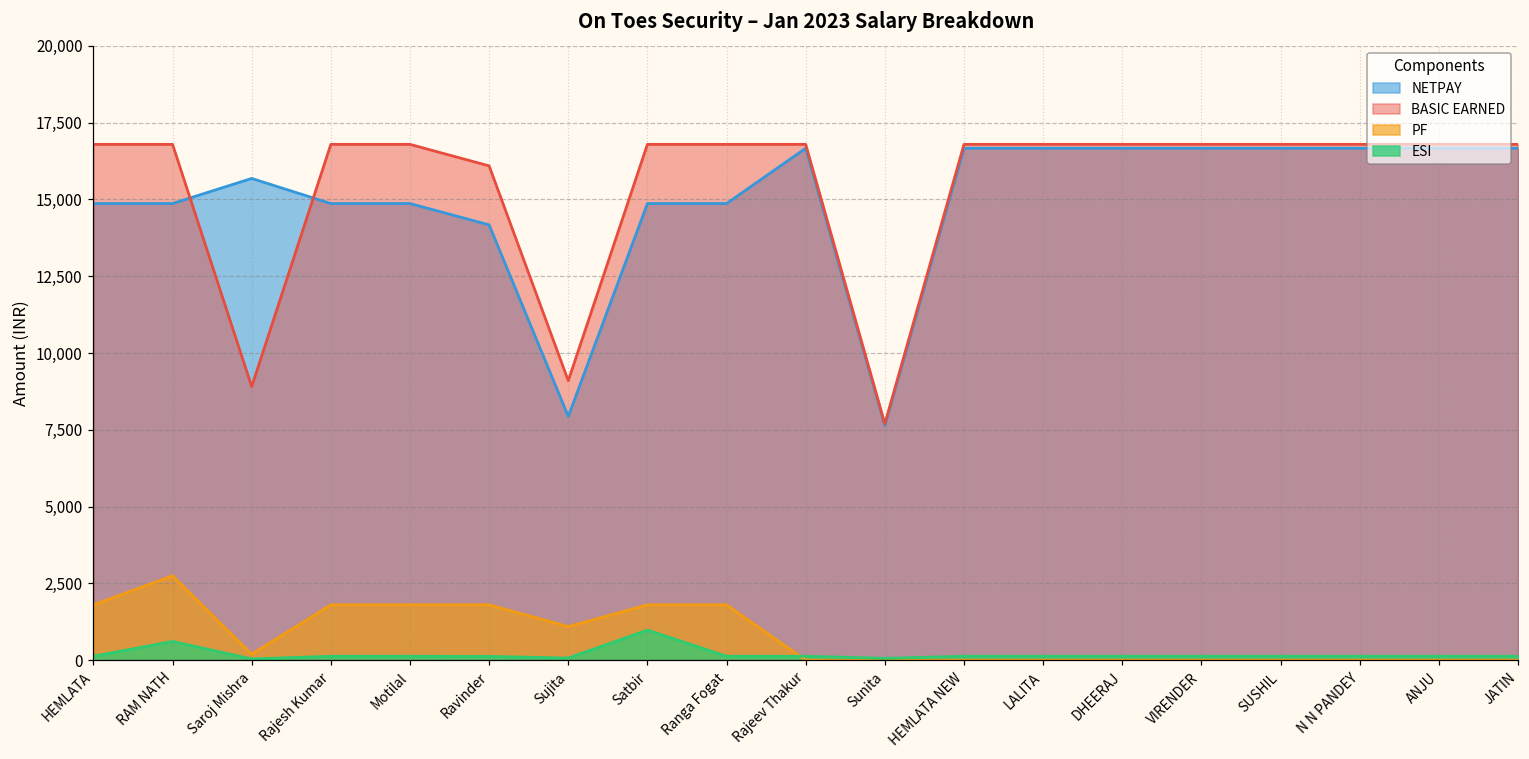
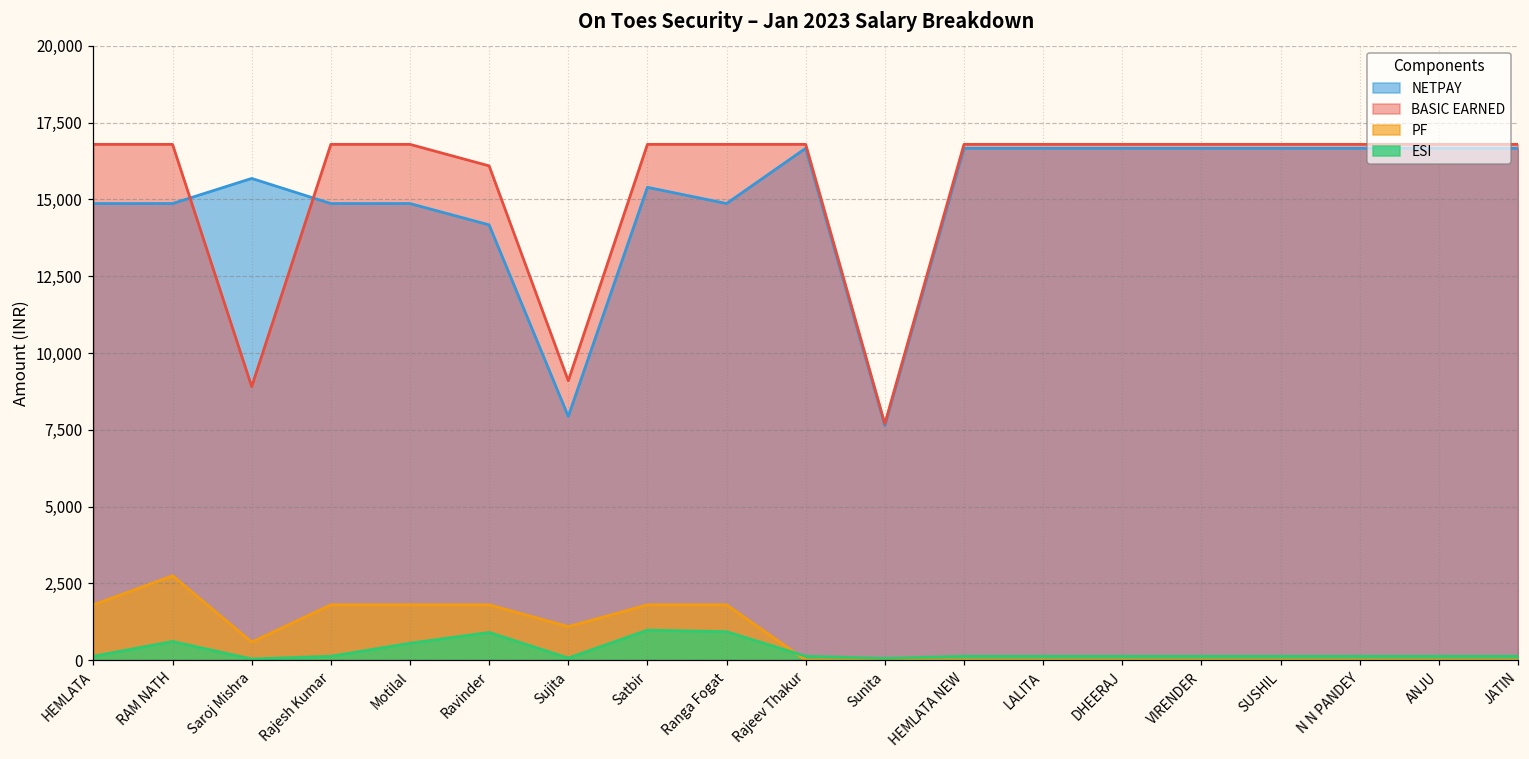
  {
    "NETPAY": {
      "HEMLATA": "14,900",
      "RAM NATH": "14,900",
      "Saroj Mishra": "15,700",
      "Rajesh Kumar": "14,900",
      "Motilal": "14,900",
      "Ravinder": "14,200",
      "Sujita": "7,900",
-     "Satbir": "14,900",
+     "Satbir": "15,400",
      "Ranga Fogat": "14,900",
      "Rajeev Thakur": "16,700",
      "HEMLATA NEW": "16,700",
      "LALITA": "16,700",
      "DHEERAJ": "16,700",
      "VIRENDER": "16,700",
      "SUSHIL": "16,700",
      "N N PANDEY": "16,700",
      "JATIN": "16,700"
    },
    "BASIC EARNED": {
      "HEMLATA": "16,800",
      "RAM NATH": "16,800",
      "Saroj Mishra": "8,900",
      "Rajesh Kumar": "16,800",
      "Motilal": "16,800",
      "Ravinder": "16,100",
      "Sujita": "9,100",
      "Satbir": "16,800",
      "Ranga Fogat": "16,800",
      "Rajeev Thakur": "16,800",
      "HEMLATA NEW": "16,800",
      "LALITA": "16,800",
      "DHEERAJ": "16,800",
      "VIRENDER": "16,800",
      "SUSHIL": "16,800",
      "N N PANDEY": "16,800",
      "JATIN": "16,800"
    },
    "PF": {
      "HEMLATA": "1,800",
      "RAM NATH": "2,700",
-     "Saroj Mishra": "200",
+     "Saroj Mishra": "600",
      "Rajesh Kumar": "1,800",
      "Motilal": "1,800",
      "Ravinder": "1,800",
      "Sujita": "1,100",
      "Satbir": "1,800",
      "Ranga Fogat": "1,800",
      "Rajeev Thakur": "0",
      "HEMLATA NEW": "0",
      "LALITA": "0",
      "DHEERAJ": "0",
      "VIRENDER": "0",
      "SUSHIL": "0",
      "N N PANDEY": "0",
      "ANJU": "0",
      "JATIN": "0"
    },
    "ESI": {
      "HEMLATA": "100",
      "RAM NATH": "600",
      "Saroj Mishra": "0",
      "Rajesh Kumar": "100",
-     "Motilal": "100",
-     "Ravinder": "100",
+     "Motilal": "600",
+     "Ravinder": "900",
      "Sujita": "100",
      "Satbir": "1,000",
-     "Ranga Fogat": "100",
+     "Ranga Fogat": "900",
      "Rajeev Thakur": "100",
      "HEMLATA NEW": "100",
      "LALITA": "100",
      "DHEERAJ": "100",
      "VIRENDER": "100",
      "SUSHIL": "100",
      "N N PANDEY": "100",
      "ANJU": "100",
      "JATIN": "100"
    }
  }
